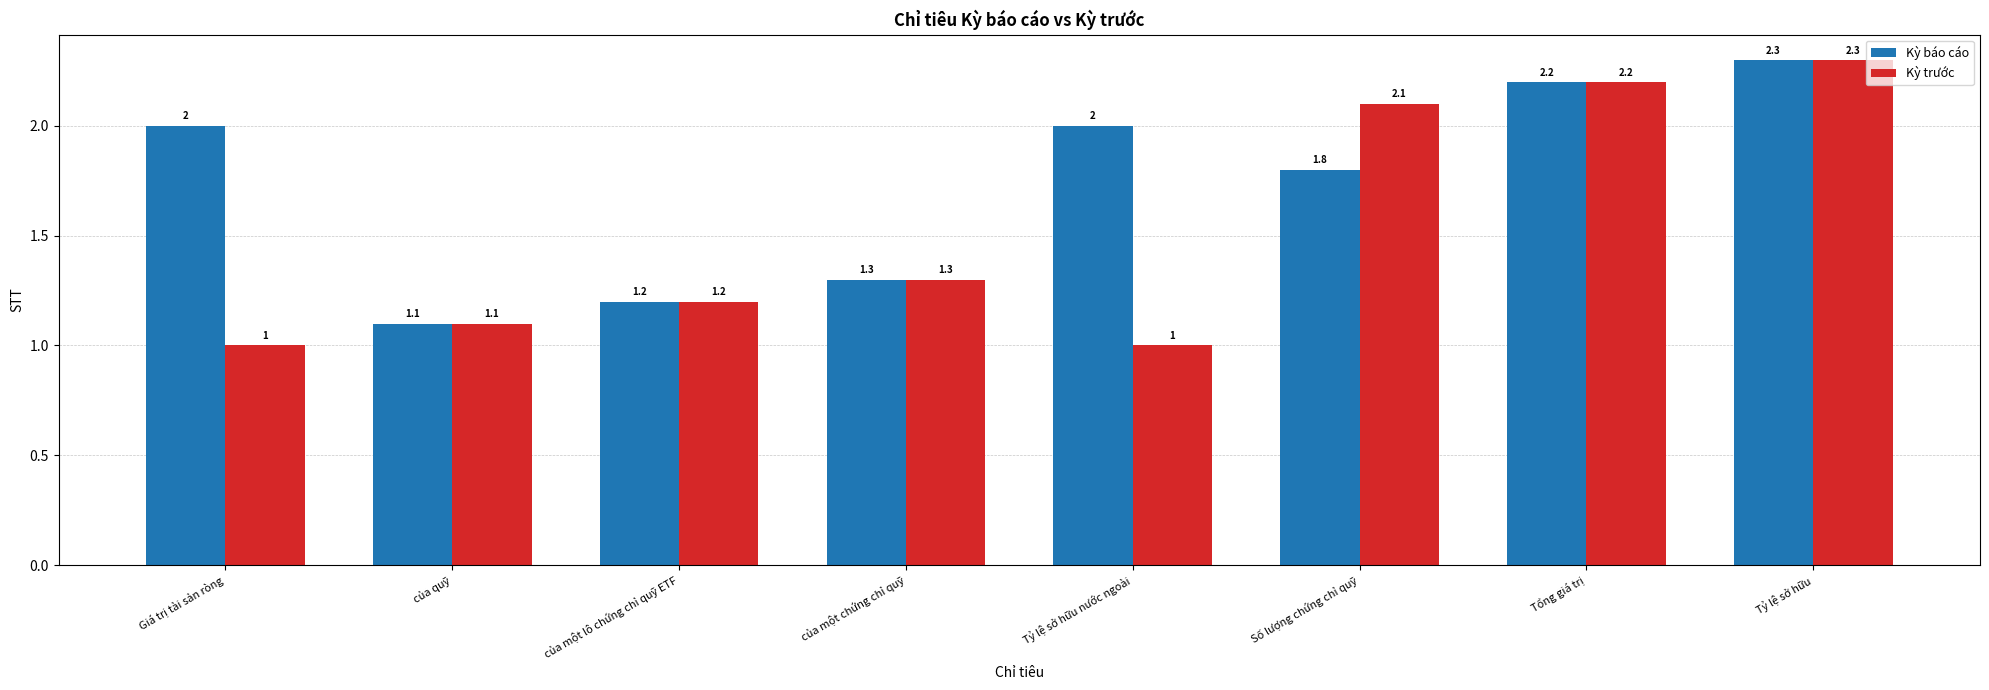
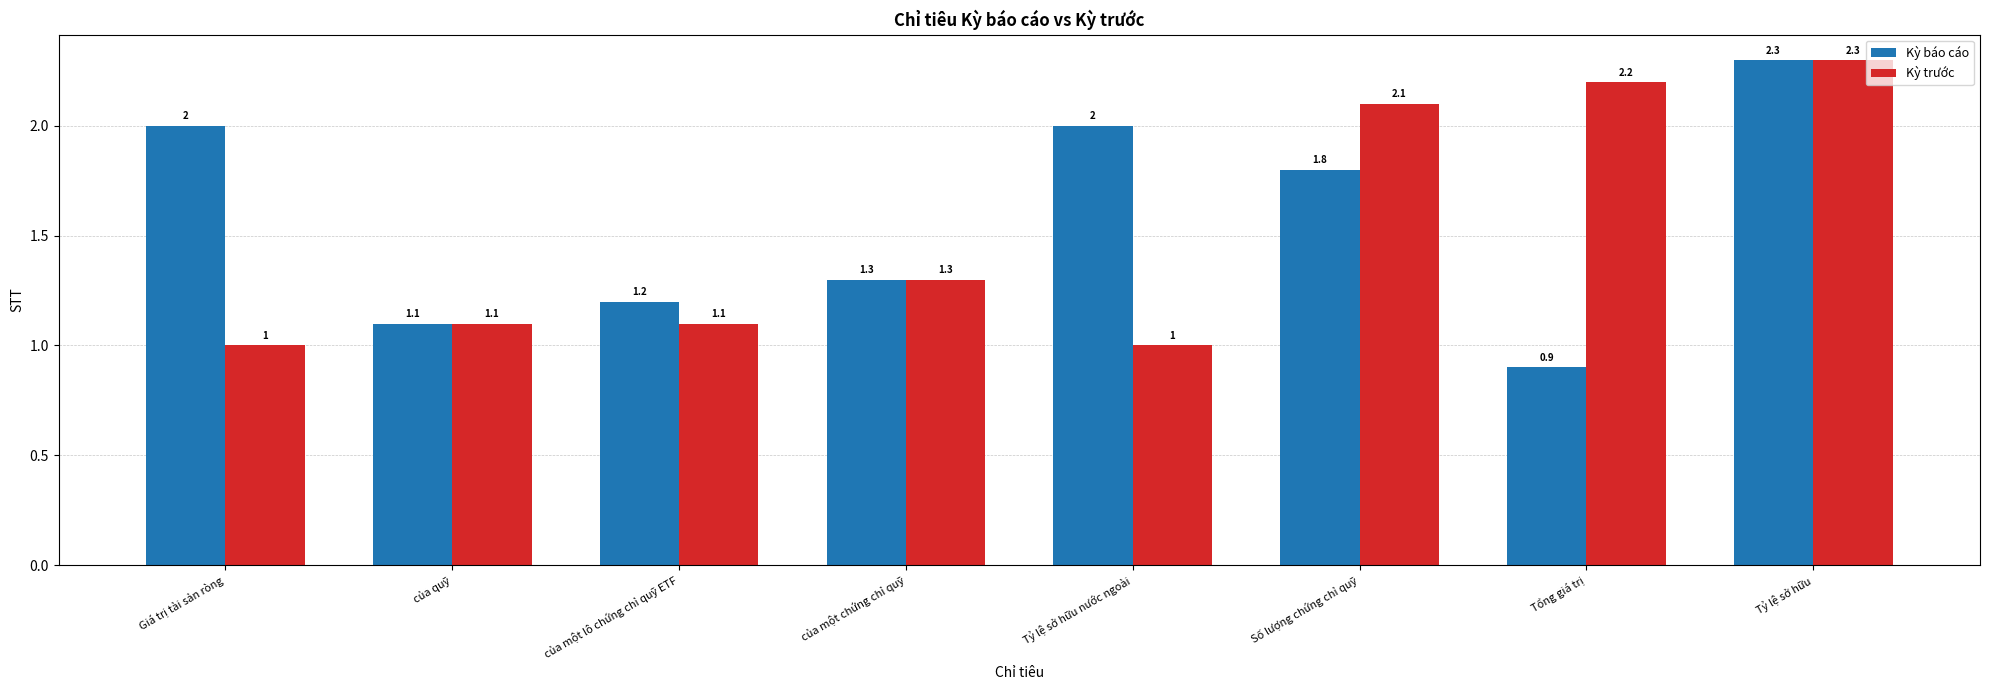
  {
    "Kỳ báo cáo": {
      "Giá trị tài sản ròng": 2,
      "của quỹ": 1.1,
      "của một lô chứng chỉ quỹ ETF": 1.2,
      "của một chứng chỉ quỹ": 1.3,
      "Tỷ lệ sở hữu nước ngoài": 2,
      "Số lượng chứng chỉ quỹ": 1.8,
-     "Tổng giá trị": 2.2,
+     "Tổng giá trị": 0.9,
      "Tỷ lệ sở hữu": 2.3
    },
    "Kỳ trước": {
      "Giá trị tài sản ròng": 1,
      "của quỹ": 1.1,
-     "của một lô chứng chỉ quỹ ETF": 1.2,
+     "của một lô chứng chỉ quỹ ETF": 1.1,
      "của một chứng chỉ quỹ": 1.3,
      "Tỷ lệ sở hữu nước ngoài": 1,
      "Số lượng chứng chỉ quỹ": 2.1,
      "Tổng giá trị": 2.2,
      "Tỷ lệ sở hữu": 2.3
    }
  }
